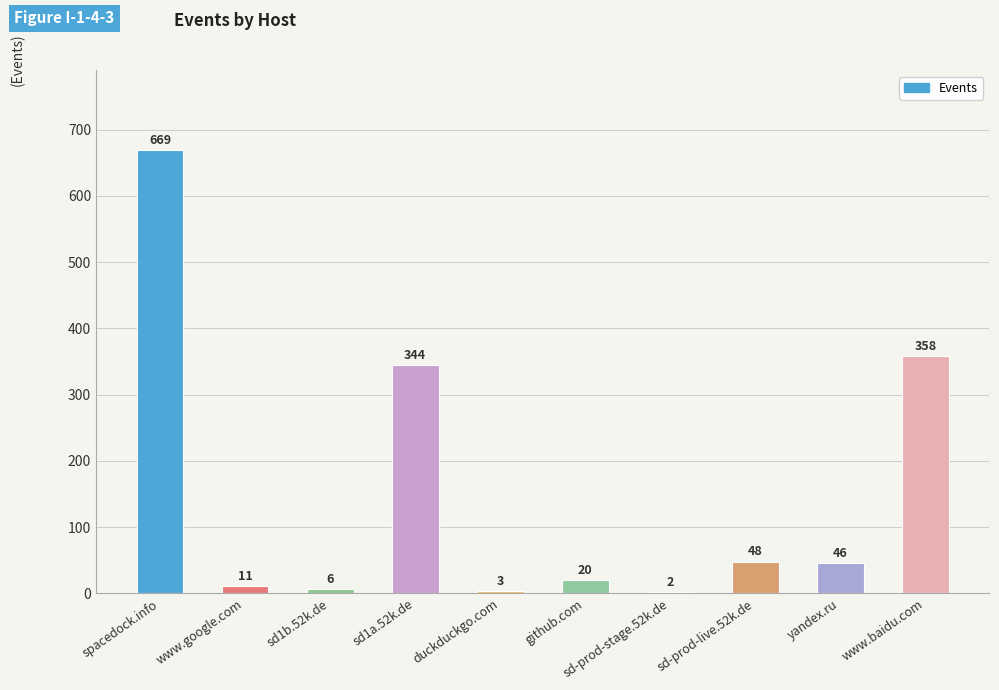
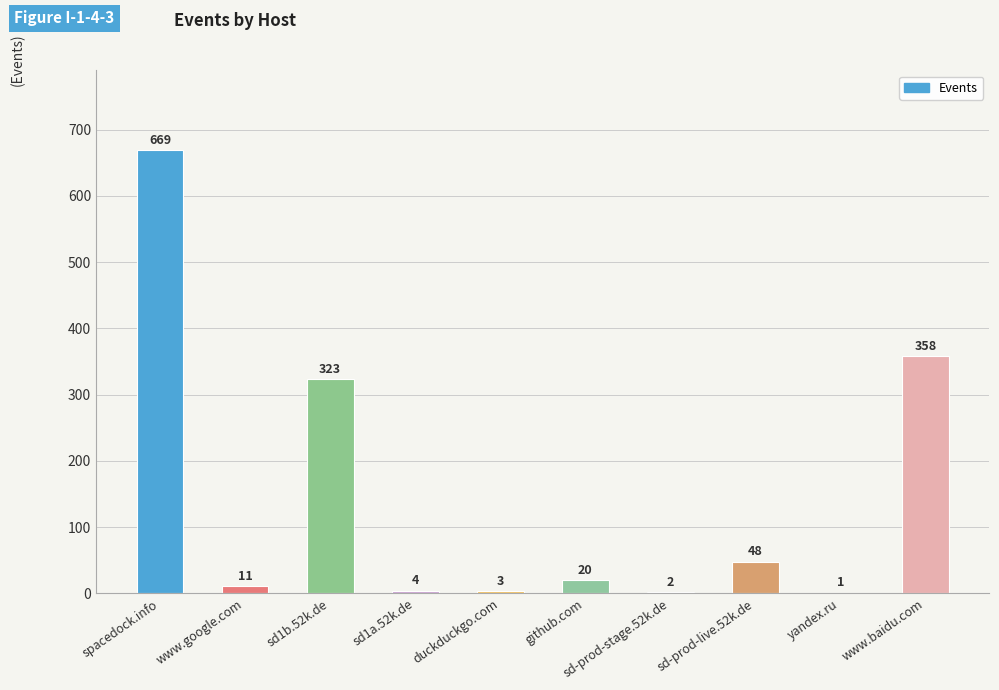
  {
    "spacedock.info": 669,
    "www.google.com": 11,
-   "sd1b.52k.de": 6,
-   "sd1a.52k.de": 344,
+   "sd1b.52k.de": 323,
+   "sd1a.52k.de": 4,
    "duckduckgo.com": 3,
    "github.com": 20,
    "sd-prod-stage.52k.de": 2,
    "sd-prod-live.52k.de": 48,
-   "yandex.ru": 46,
+   "yandex.ru": 1,
    "www.baidu.com": 358
  }
